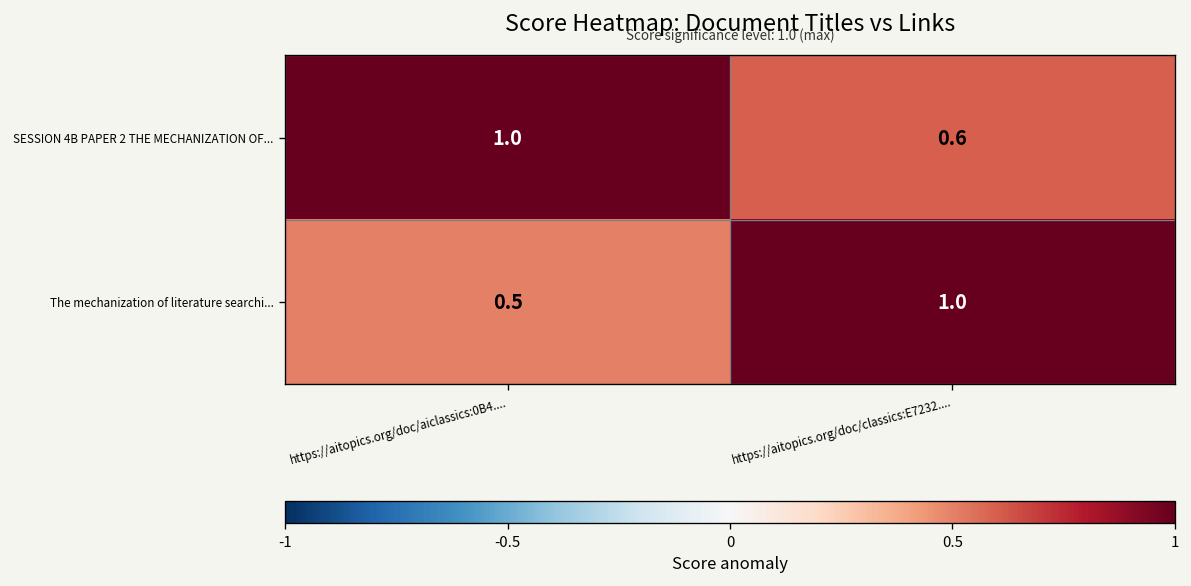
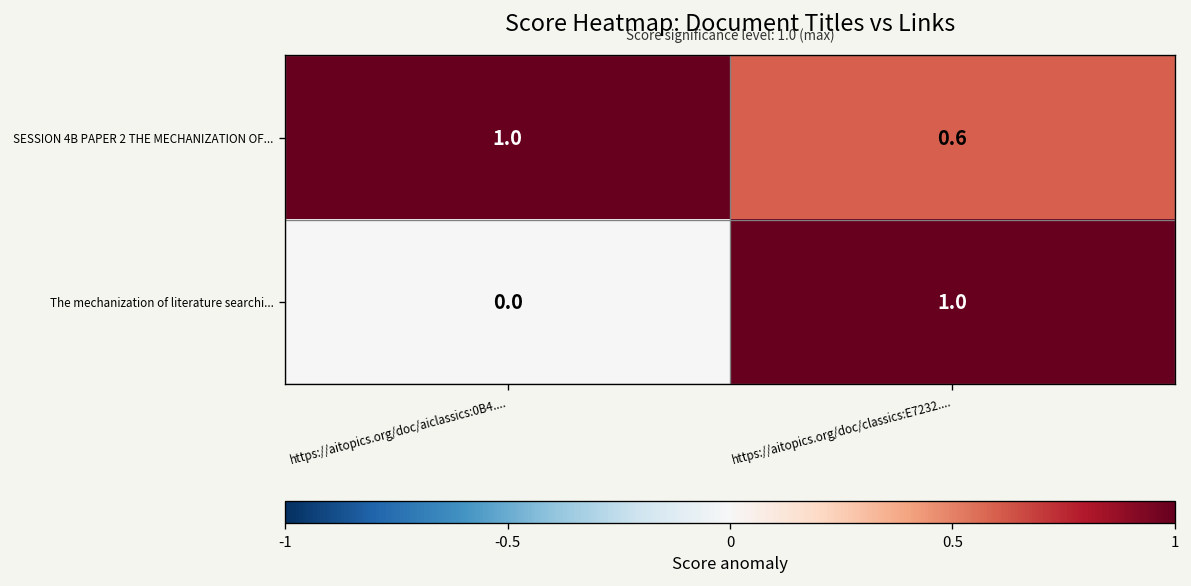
  {
    "SESSION 4B PAPER 2 THE MECHANIZATION OF...": {
      "https://aitopics.org/doc/aiclassics:0B4....": 1.0,
      "https://aitopics.org/doc/classics:E7232....": 0.6
    },
    "The mechanization of literature searchi...": {
-     "https://aitopics.org/doc/aiclassics:0B4....": 0.5,
+     "https://aitopics.org/doc/aiclassics:0B4....": 0.0,
      "https://aitopics.org/doc/classics:E7232....": 1.0
    }
  }
